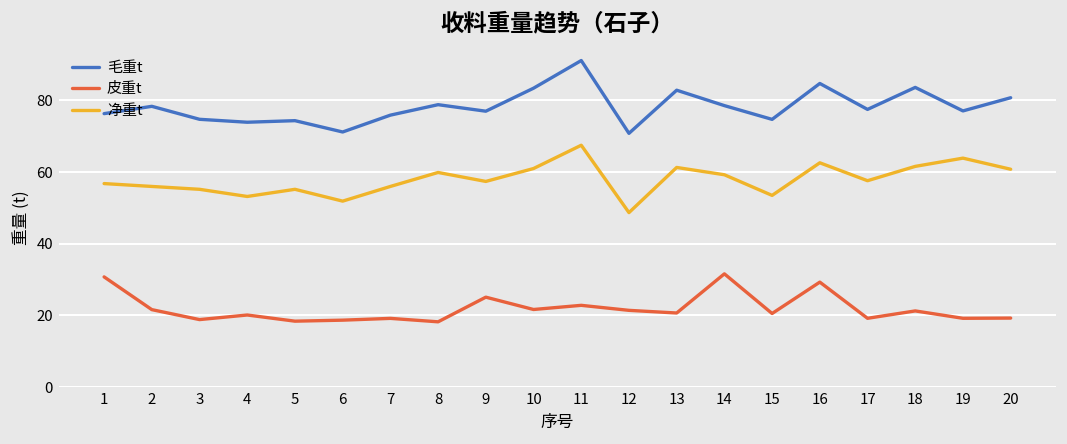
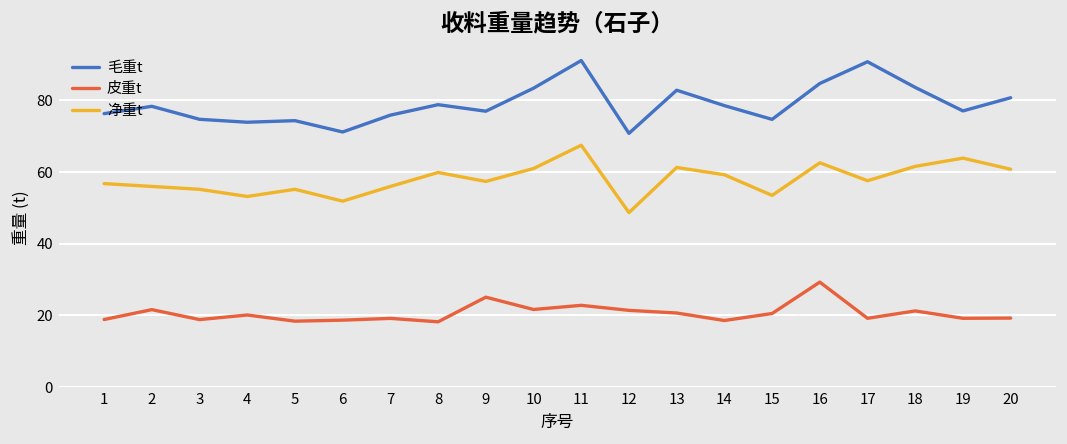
  {
    "毛重t": {
      "1": 76,
      "2": 78,
      "3": 75,
      "4": 74,
      "5": 74,
      "6": 71,
      "7": 76,
      "8": 79,
      "9": 77,
      "10": 83,
      "11": 91,
      "12": 71,
      "13": 83,
      "14": 79,
      "15": 75,
      "16": 85,
-     "17": 78,
+     "17": 91,
      "18": 84,
      "19": 77,
      "20": 81
    },
    "皮重t": {
-     "1": 31,
+     "1": 19,
      "2": 22,
      "3": 19,
      "4": 20,
      "5": 18,
      "6": 19,
      "7": 19,
      "8": 18,
      "9": 25,
      "10": 22,
      "11": 23,
      "12": 21,
      "13": 21,
-     "14": 32,
+     "14": 19,
      "15": 21,
      "16": 29,
      "17": 19,
      "18": 21,
      "19": 19,
      "20": 19
    },
    "净重t": {
      "1": 57,
      "2": 56,
      "3": 55,
      "4": 53,
      "5": 55,
      "6": 52,
      "7": 56,
      "8": 60,
      "9": 57,
      "10": 61,
      "11": 68,
      "12": 49,
      "13": 61,
      "14": 59,
      "15": 54,
      "16": 63,
      "17": 58,
      "18": 62,
      "19": 64,
      "20": 61
    }
  }
